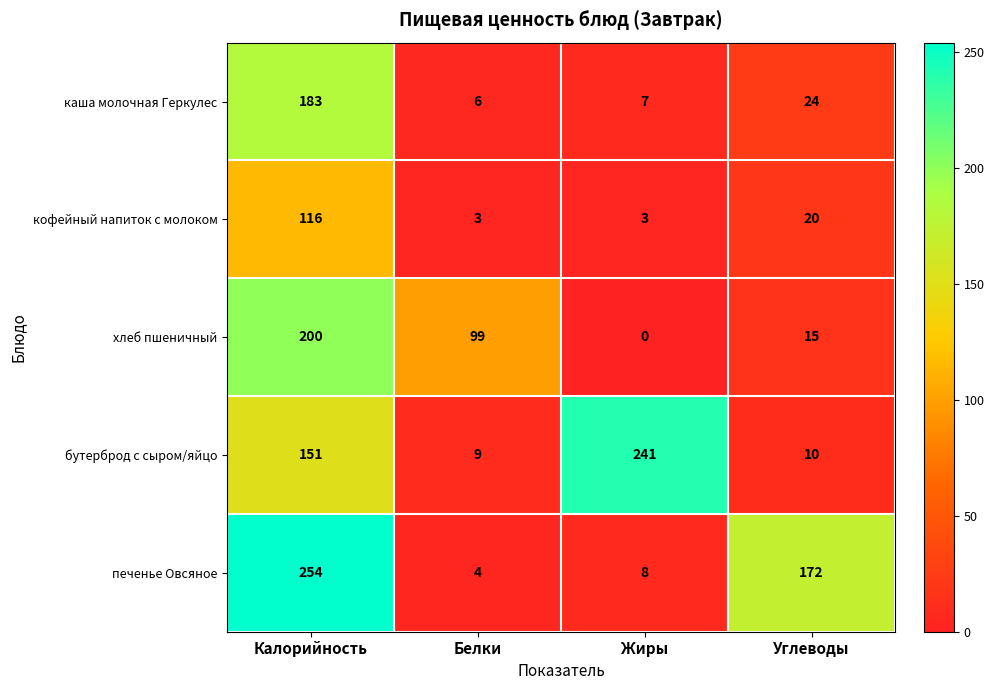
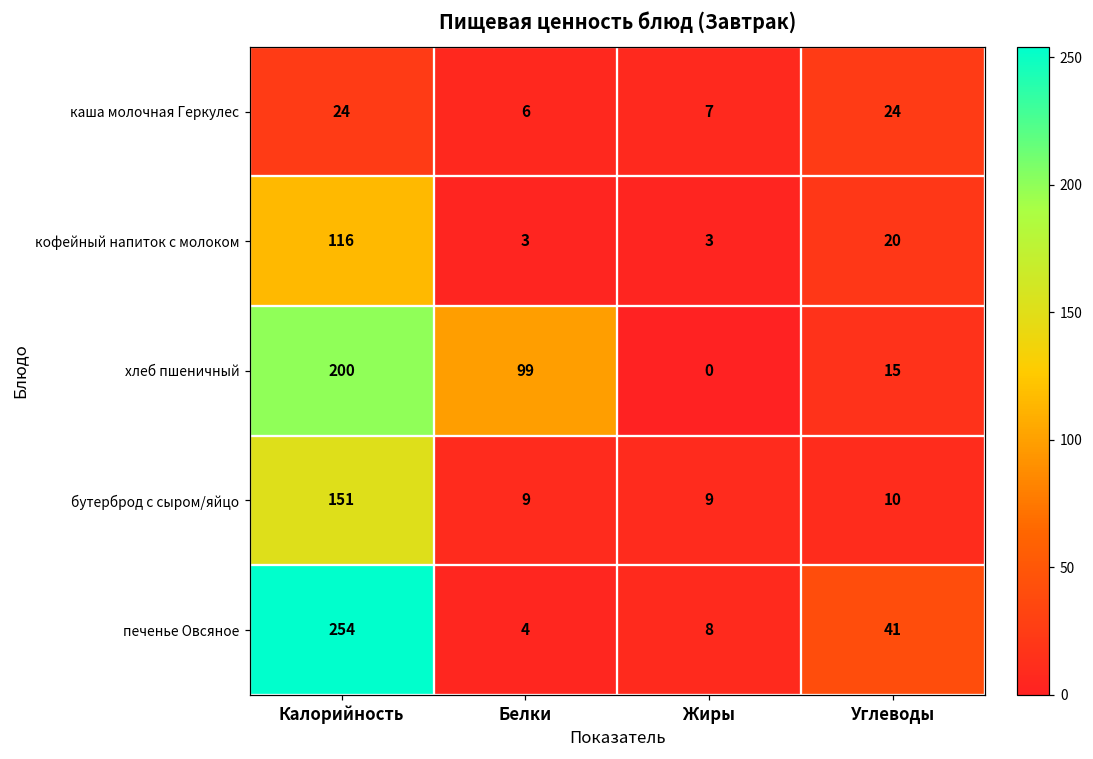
  {
    "каша молочная Геркулес": {
-     "Калорийность": 183,
+     "Калорийность": 24,
      "Белки": 6,
      "Жиры": 7,
      "Углеводы": 24
    },
    "кофейный напиток с молоком": {
      "Калорийность": 116,
      "Белки": 3,
      "Жиры": 3,
      "Углеводы": 20
    },
    "хлеб пшеничный": {
      "Калорийность": 200,
      "Белки": 99,
      "Жиры": 0,
      "Углеводы": 15
    },
    "бутерброд с сыром/яйцо": {
      "Калорийность": 151,
      "Белки": 9,
-     "Жиры": 241,
+     "Жиры": 9,
      "Углеводы": 10
    },
    "печенье Овсяное": {
      "Калорийность": 254,
      "Белки": 4,
      "Жиры": 8,
-     "Углеводы": 172
+     "Углеводы": 41
    }
  }
